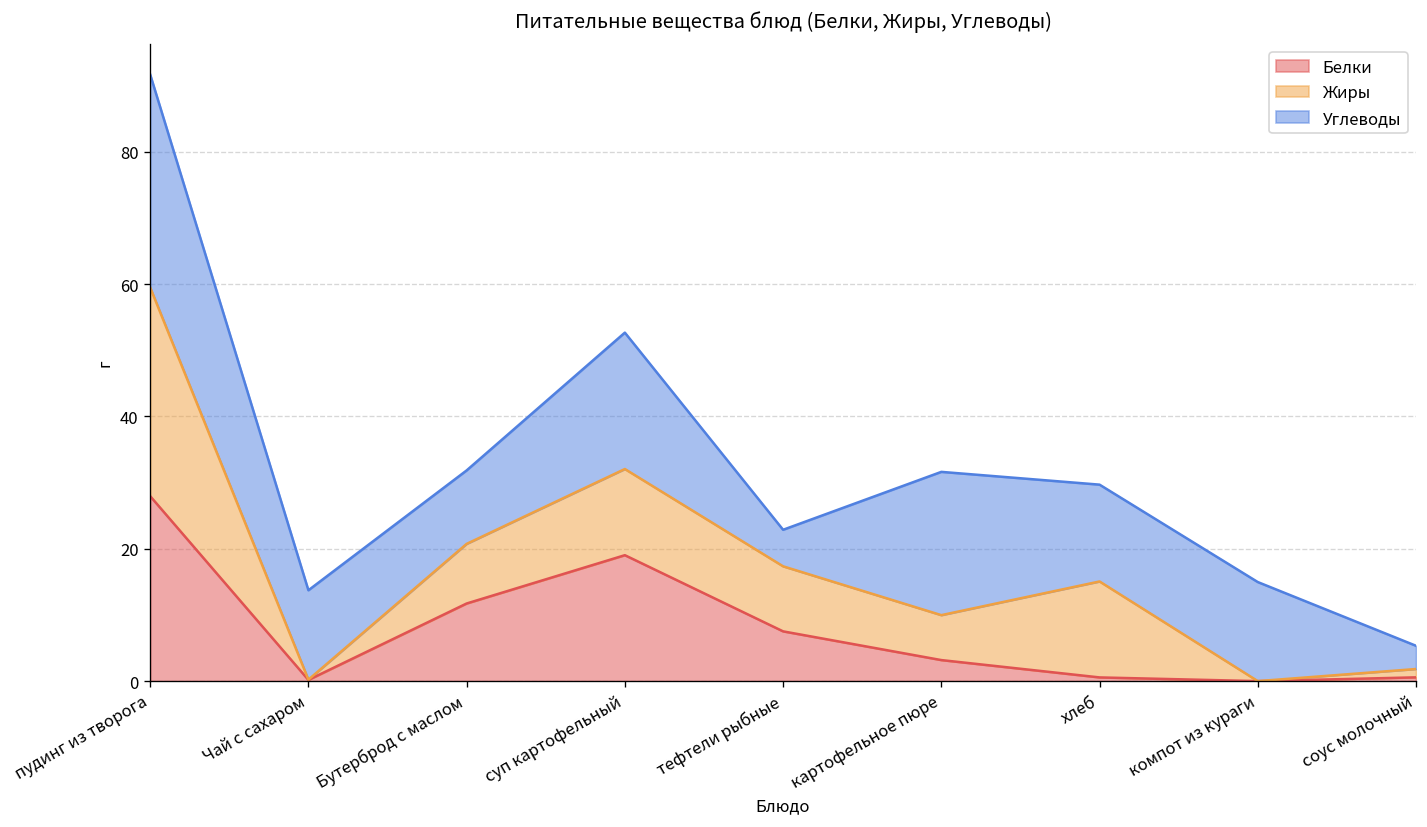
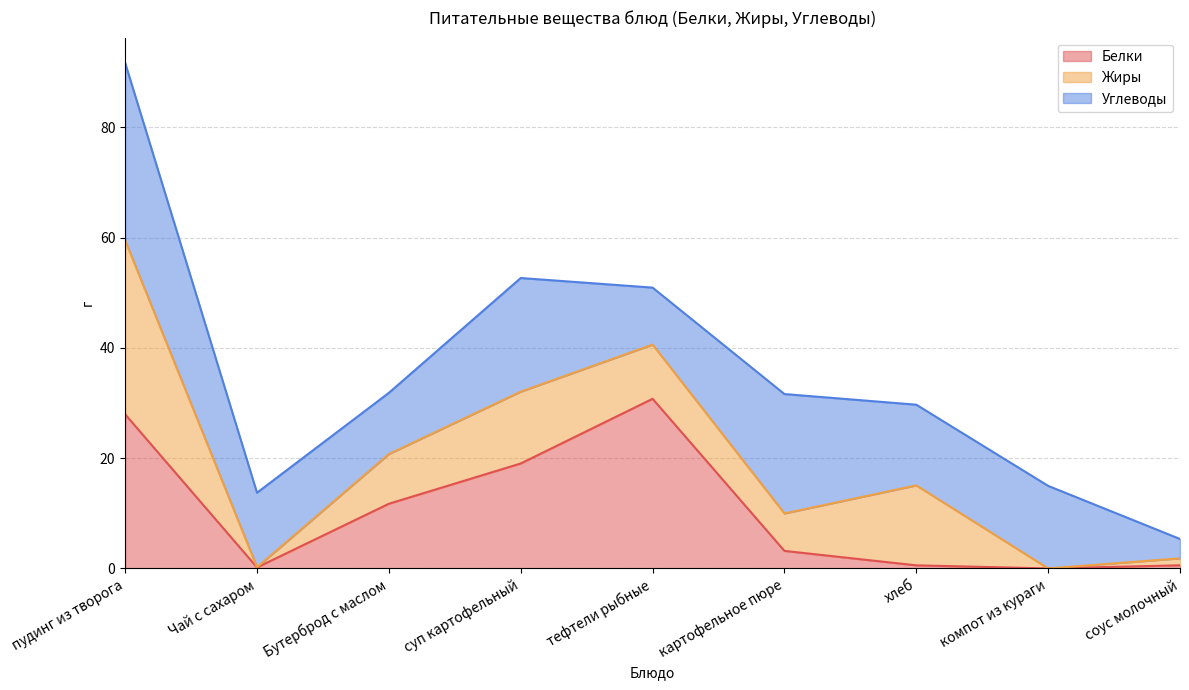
  {
    "Белки": {
      "пудинг из творога": 28,
      "Бутерброд с маслом": 12,
      "суп картофельный": 19,
-     "тефтели рыбные": 8,
+     "тефтели рыбные": 31,
      "картофельное пюре": 3,
      "хлеб": 1,
      "соус молочный": 1
    },
    "Жиры": {
      "пудинг из творога": 32,
      "Бутерброд с маслом": 9,
      "суп картофельный": 13,
      "тефтели рыбные": 10,
      "картофельное пюре": 7,
      "хлеб": 15,
      "соус молочный": 1
    },
    "Углеводы": {
      "пудинг из творога": 32,
      "Чай с сахаром": 14,
      "Бутерброд с маслом": 11,
      "суп картофельный": 21,
-     "тефтели рыбные": 6,
+     "тефтели рыбные": 10,
      "картофельное пюре": 22,
      "хлеб": 15,
      "компот из кураги": 15,
      "соус молочный": 4
    }
  }
